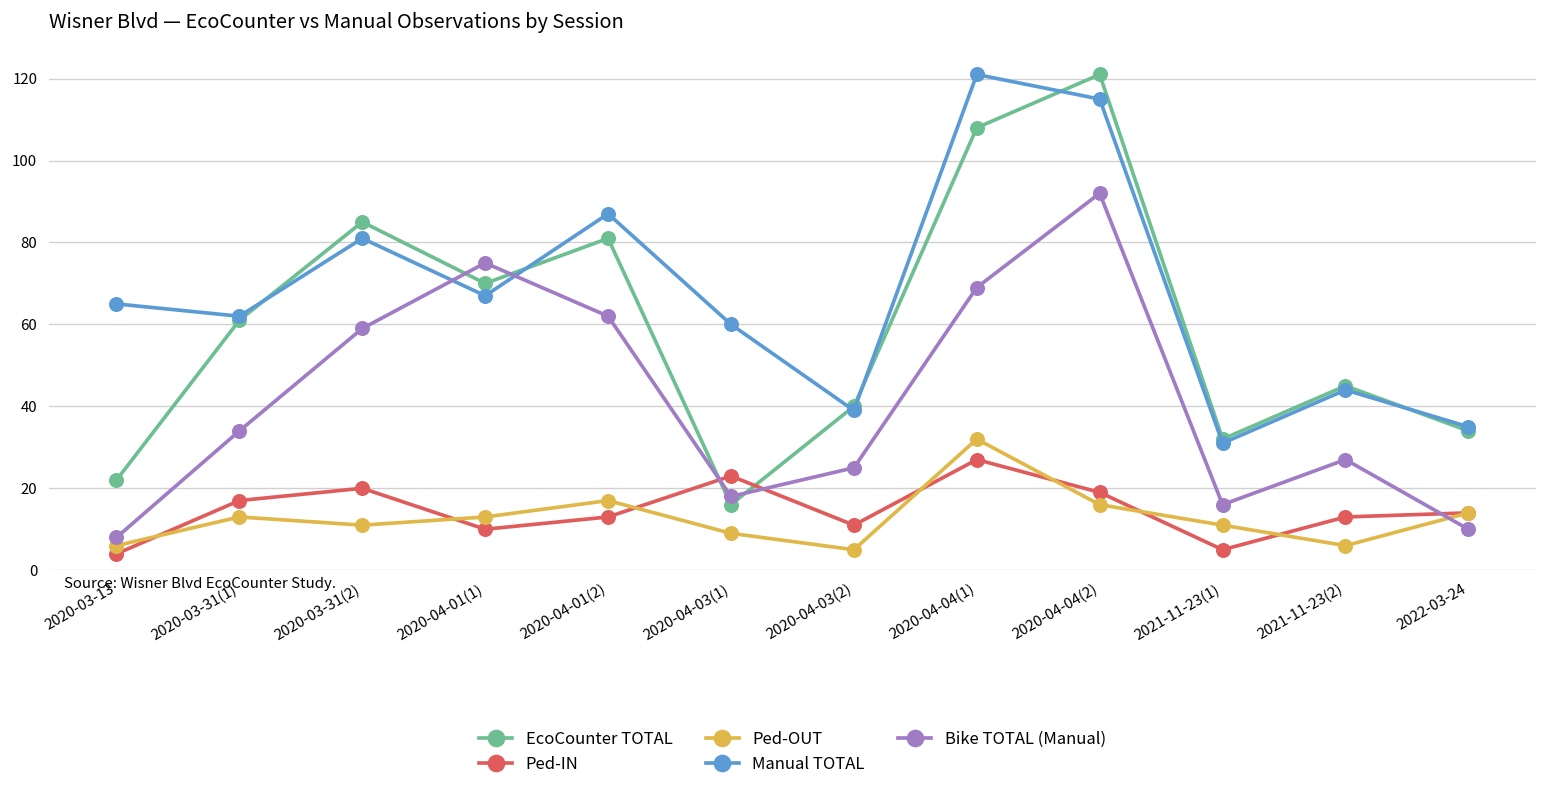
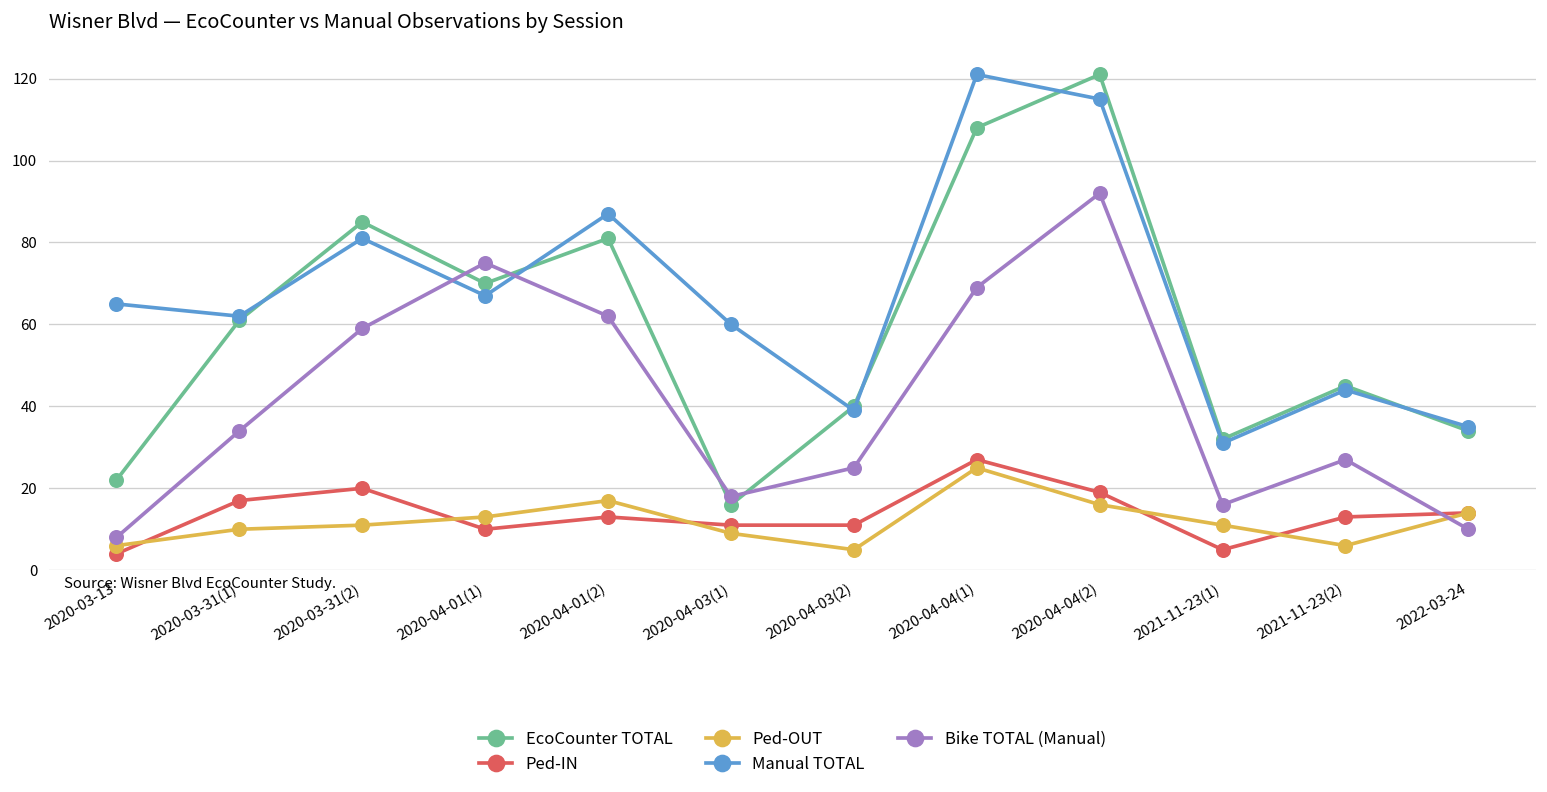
  {
    "EcoCounter TOTAL": {
      "2020-03-13": 22,
      "2020-03-31(1)": 61,
      "2020-03-31(2)": 85,
      "2020-04-01(1)": 70,
      "2020-04-01(2)": 81,
      "2020-04-03(1)": 16,
      "2020-04-03(2)": 40,
      "2020-04-04(1)": 108,
      "2020-04-04(2)": 121,
      "2021-11-23(1)": 32,
      "2021-11-23(2)": 45,
      "2022-03-24": 34
    },
    "Ped-IN": {
      "2020-03-13": 4,
      "2020-03-31(1)": 17,
      "2020-03-31(2)": 20,
      "2020-04-01(1)": 10,
      "2020-04-01(2)": 13,
-     "2020-04-03(1)": 23,
+     "2020-04-03(1)": 11,
      "2020-04-03(2)": 11,
      "2020-04-04(1)": 27,
      "2020-04-04(2)": 19,
      "2021-11-23(1)": 5,
      "2021-11-23(2)": 13
    },
    "Ped-OUT": {
      "2020-03-13": 6,
-     "2020-03-31(1)": 13,
+     "2020-03-31(1)": 10,
      "2020-03-31(2)": 11,
      "2020-04-01(1)": 13,
      "2020-04-01(2)": 17,
      "2020-04-03(1)": 9,
      "2020-04-03(2)": 5,
-     "2020-04-04(1)": 32,
+     "2020-04-04(1)": 25,
      "2020-04-04(2)": 16,
      "2021-11-23(1)": 11,
      "2021-11-23(2)": 6
    },
    "Manual TOTAL": {
      "2020-03-13": 65,
      "2020-03-31(1)": 62,
      "2020-03-31(2)": 81,
      "2020-04-01(1)": 67,
      "2020-04-01(2)": 87,
      "2020-04-03(1)": 60,
      "2020-04-03(2)": 39,
      "2020-04-04(1)": 121,
      "2020-04-04(2)": 115,
      "2021-11-23(1)": 31,
      "2021-11-23(2)": 44,
      "2022-03-24": 35
    },
    "Bike TOTAL (Manual)": {
      "2020-03-13": 8,
      "2020-03-31(1)": 34,
      "2020-03-31(2)": 59,
      "2020-04-01(1)": 75,
      "2020-04-01(2)": 62,
      "2020-04-03(1)": 18,
      "2020-04-03(2)": 25,
      "2020-04-04(1)": 69,
      "2020-04-04(2)": 92,
      "2021-11-23(1)": 16,
      "2021-11-23(2)": 27,
      "2022-03-24": 10
    }
  }
